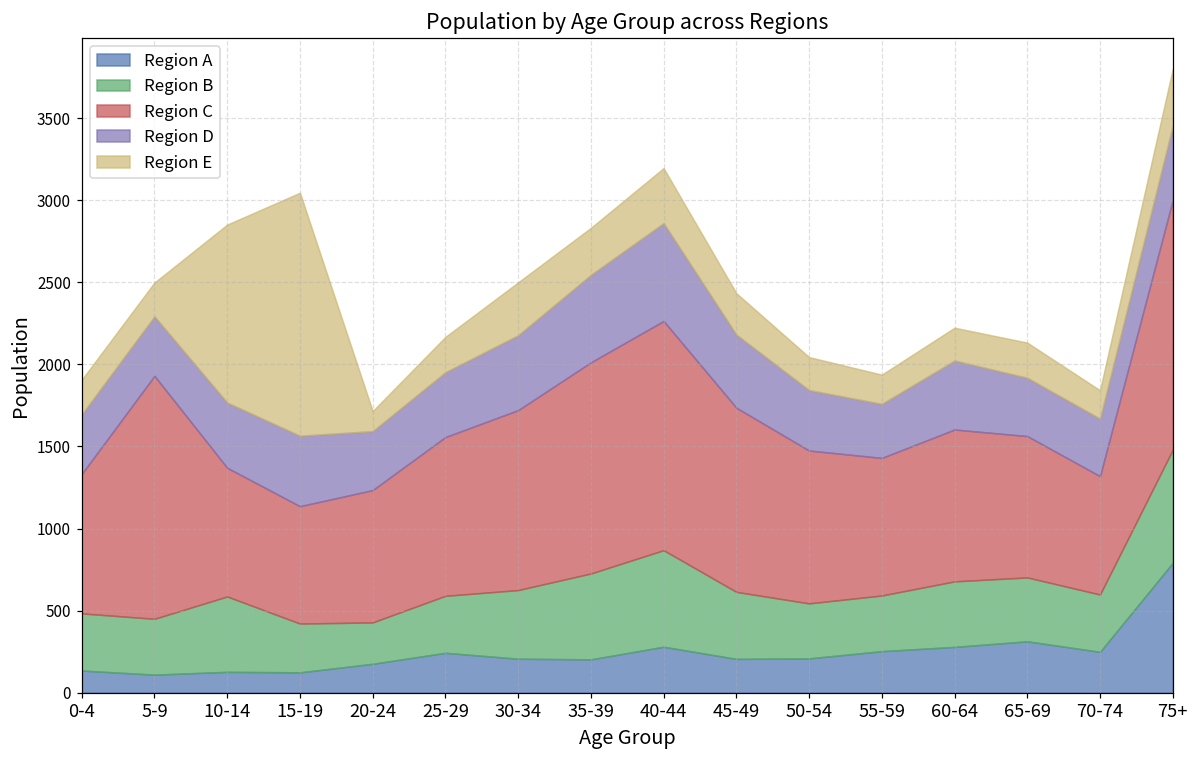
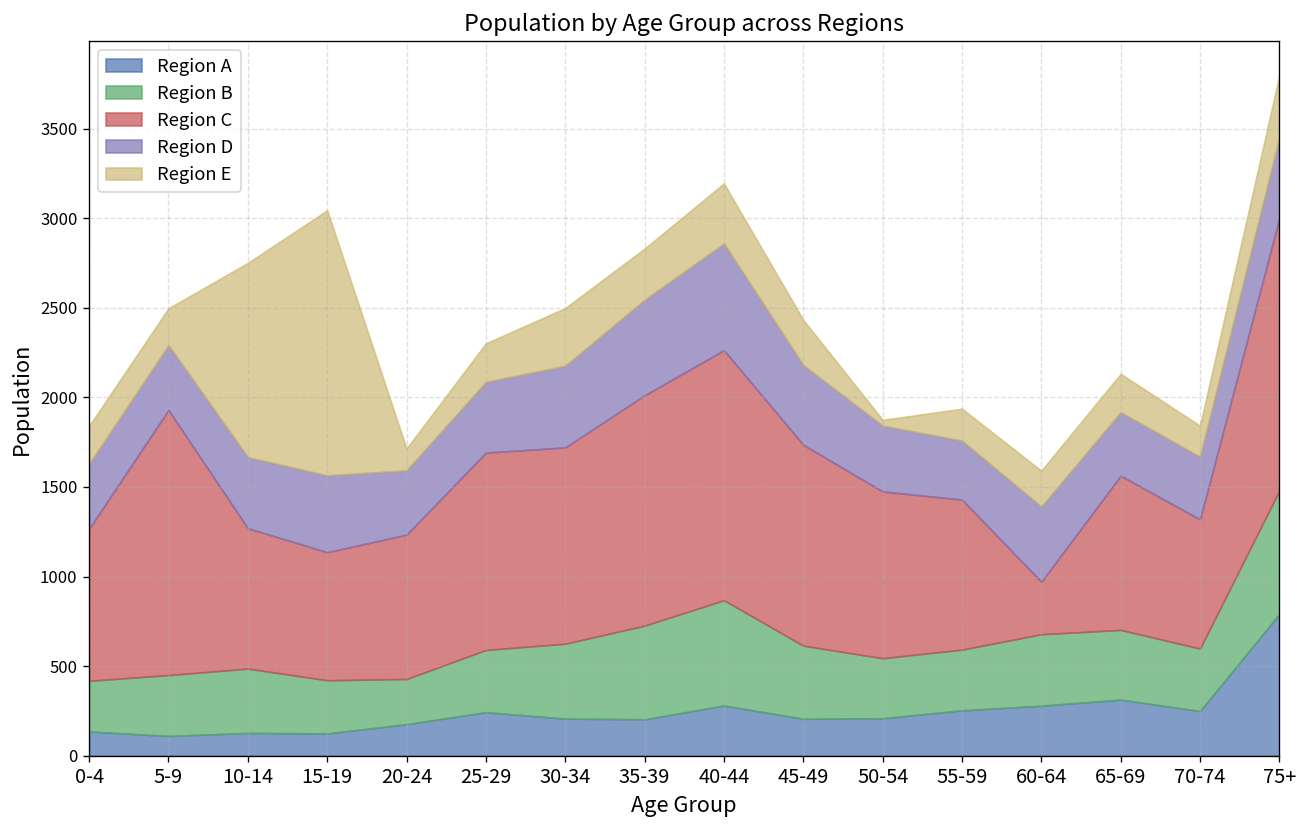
  {
    "Region B": {
-     "0-4": 350,
+     "0-4": 280,
      "5-9": 340,
-     "10-14": 460,
+     "10-14": 360,
      "15-19": 300,
      "20-24": 250,
      "25-29": 350,
      "30-34": 420,
      "35-39": 520,
      "40-44": 590,
      "45-49": 410,
      "50-54": 340,
      "55-59": 340,
      "60-64": 400,
      "65-69": 390,
      "70-74": 350,
      "75+": 690
    },
    "Region C": {
      "0-4": 850,
      "5-9": 1480,
      "10-14": 780,
      "15-19": 720,
      "20-24": 810,
-     "25-29": 970,
+     "25-29": 1100,
      "30-34": 1100,
      "35-39": 1290,
      "40-44": 1400,
      "45-49": 1120,
      "50-54": 930,
      "55-59": 840,
-     "60-64": 930,
+     "60-64": 290,
      "65-69": 860,
      "70-74": 720,
      "75+": 1520
    },
    "Region E": {
      "0-4": 210,
      "5-9": 210,
      "10-14": 1080,
      "15-19": 1480,
      "20-24": 120,
      "25-29": 220,
      "30-34": 320,
      "35-39": 290,
      "40-44": 340,
      "45-49": 250,
-     "50-54": 200,
+     "50-54": 30,
      "55-59": 180,
      "60-64": 200,
      "65-69": 210,
      "70-74": 170,
      "75+": 350
    }
  }
